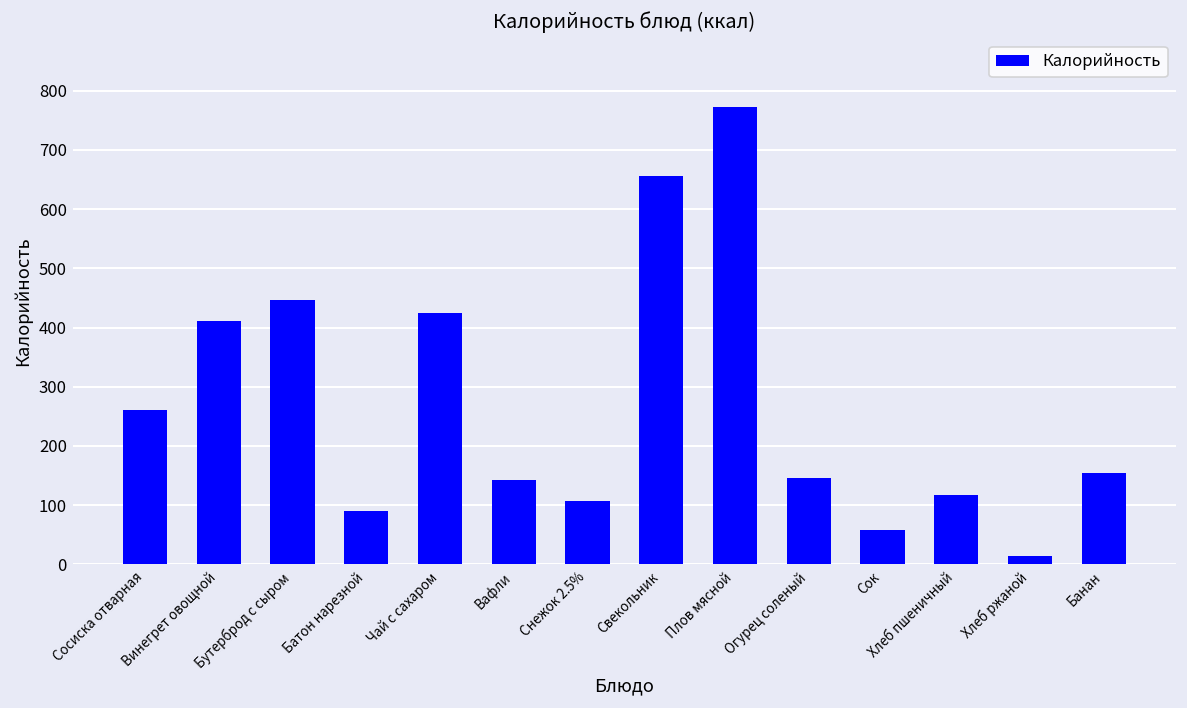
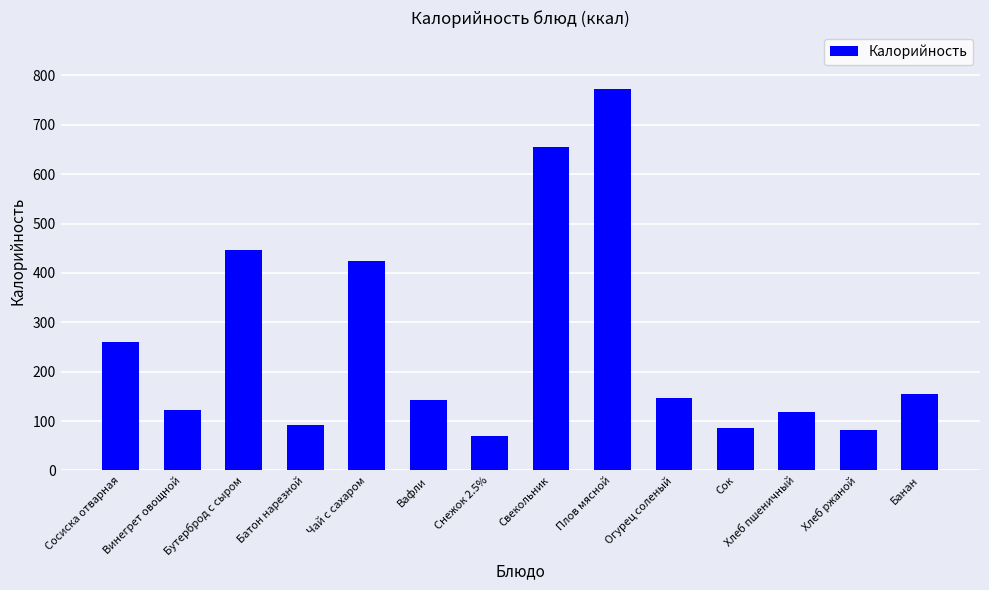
  {
    "Сосиска отварная": 260,
-   "Винегрет овощной": 410,
+   "Винегрет овощной": 120,
    "Бутерброд с сыром": 450,
    "Батон нарезной": 90,
    "Чай с сахаром": 420,
    "Вафли": 140,
-   "Снежок 2.5%": 110,
+   "Снежок 2.5%": 70,
    "Свекольник": 660,
    "Плов мясной": 770,
    "Огурец соленый": 150,
-   "Сок": 60,
+   "Сок": 90,
    "Хлеб пшеничный": 120,
-   "Хлеб ржаной": 10,
+   "Хлеб ржаной": 80,
    "Банан": 160
  }
